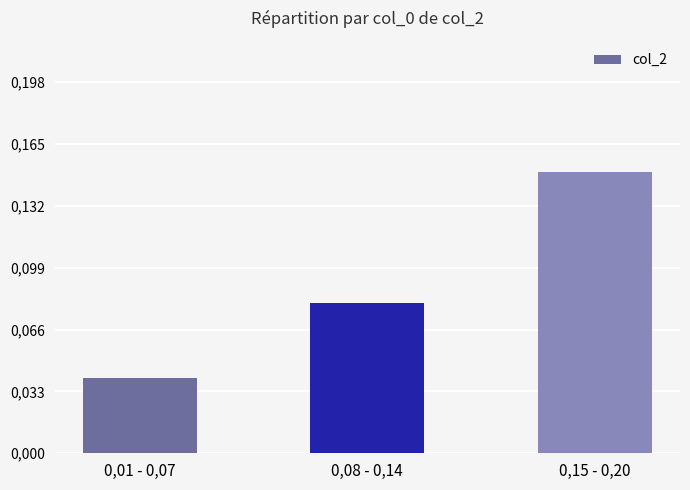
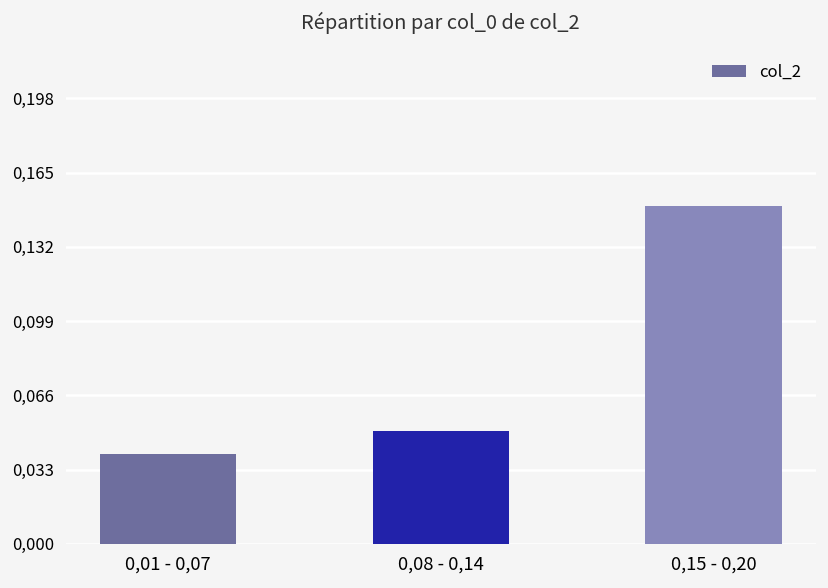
  {
    "0,01 - 0,07": 40,
-   "0,08 - 0,14": 80,
+   "0,08 - 0,14": 50,
    "0,15 - 0,20": 150
  }
